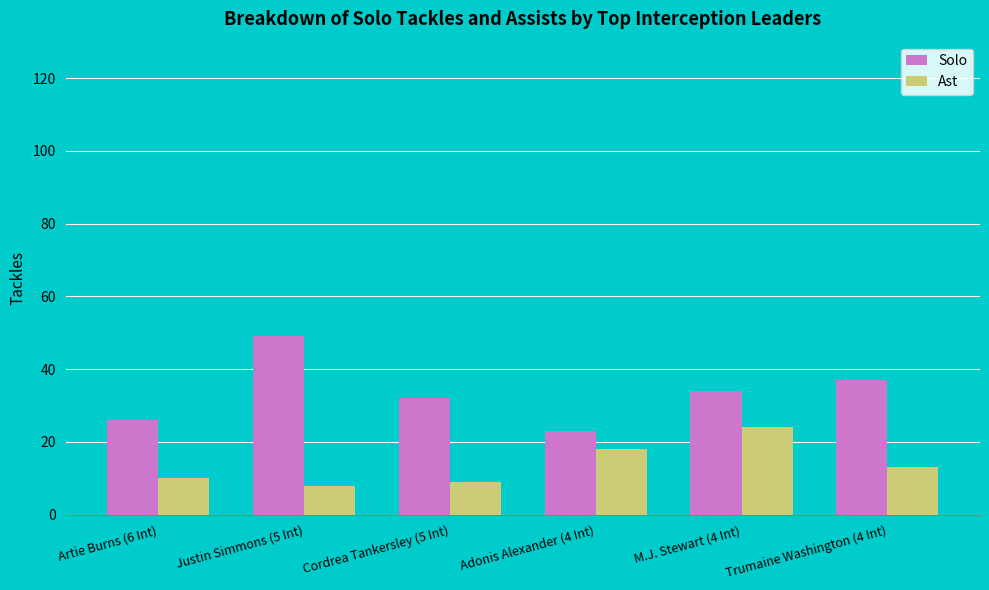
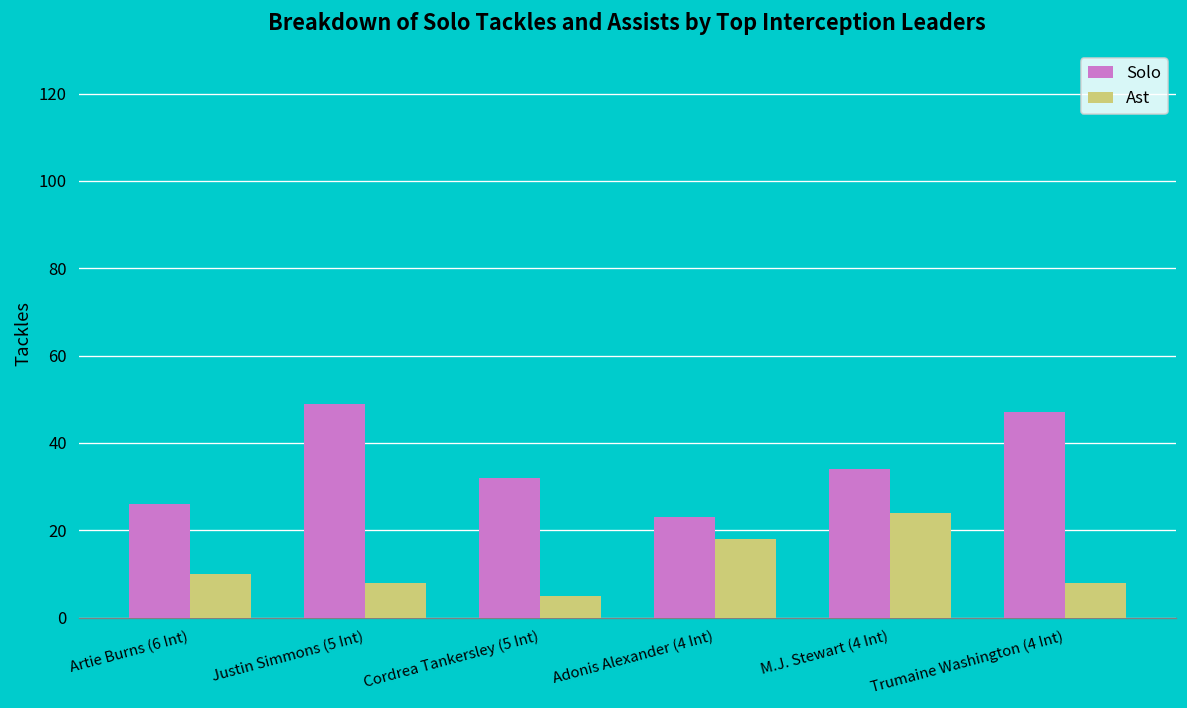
  {
    "Solo": {
      "Artie Burns (6 Int)": 26,
      "Justin Simmons (5 Int)": 49,
      "Cordrea Tankersley (5 Int)": 32,
      "Adonis Alexander (4 Int)": 23,
      "M.J. Stewart (4 Int)": 34,
-     "Trumaine Washington (4 Int)": 37
+     "Trumaine Washington (4 Int)": 47
    },
    "Ast": {
      "Artie Burns (6 Int)": 10,
      "Justin Simmons (5 Int)": 8,
-     "Cordrea Tankersley (5 Int)": 9,
+     "Cordrea Tankersley (5 Int)": 5,
      "Adonis Alexander (4 Int)": 18,
      "M.J. Stewart (4 Int)": 24,
-     "Trumaine Washington (4 Int)": 13
+     "Trumaine Washington (4 Int)": 8
    }
  }
